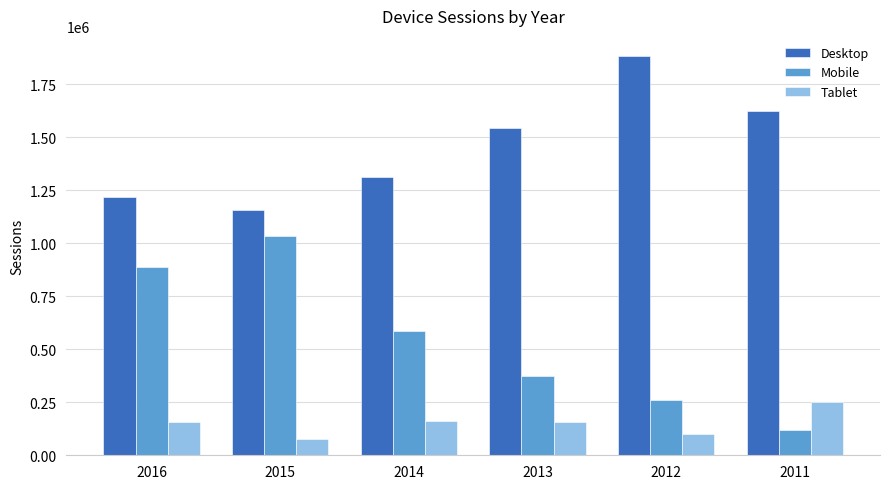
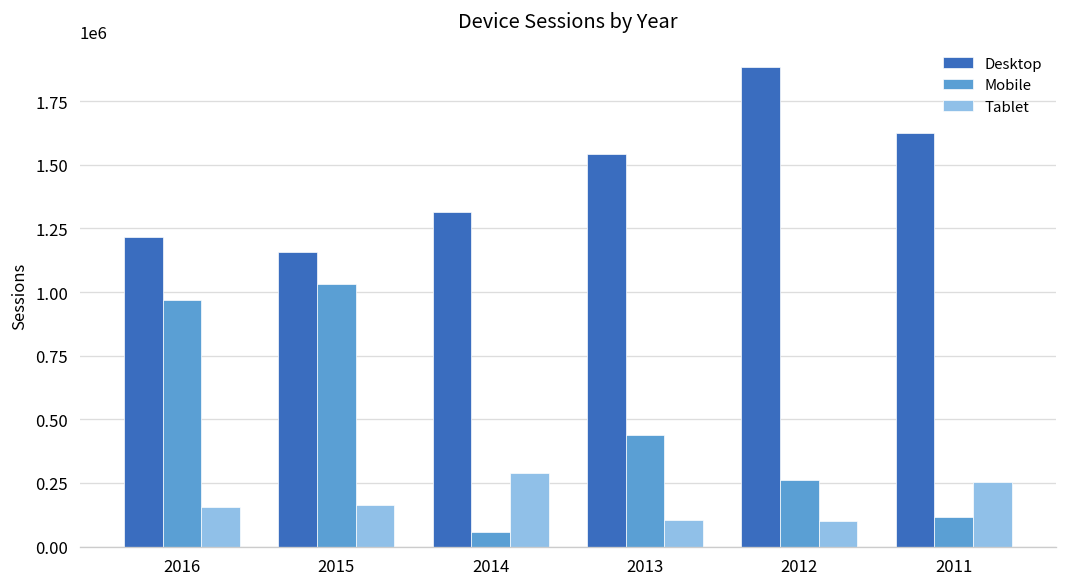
  {
    "Desktop": {
      "2016": 1220000,
      "2015": 1160000,
      "2014": 1310000,
      "2013": 1540000,
      "2012": 1880000,
      "2011": 1620000
    },
    "Mobile": {
-     "2016": 890000,
+     "2016": 970000,
      "2015": 1030000,
-     "2014": 590000,
-     "2013": 370000,
+     "2014": 60000,
+     "2013": 440000,
      "2012": 260000,
      "2011": 120000
    },
    "Tablet": {
      "2016": 160000,
-     "2015": 80000,
-     "2014": 160000,
-     "2013": 160000,
+     "2015": 160000,
+     "2014": 290000,
+     "2013": 100000,
      "2012": 100000,
      "2011": 250000
    }
  }
